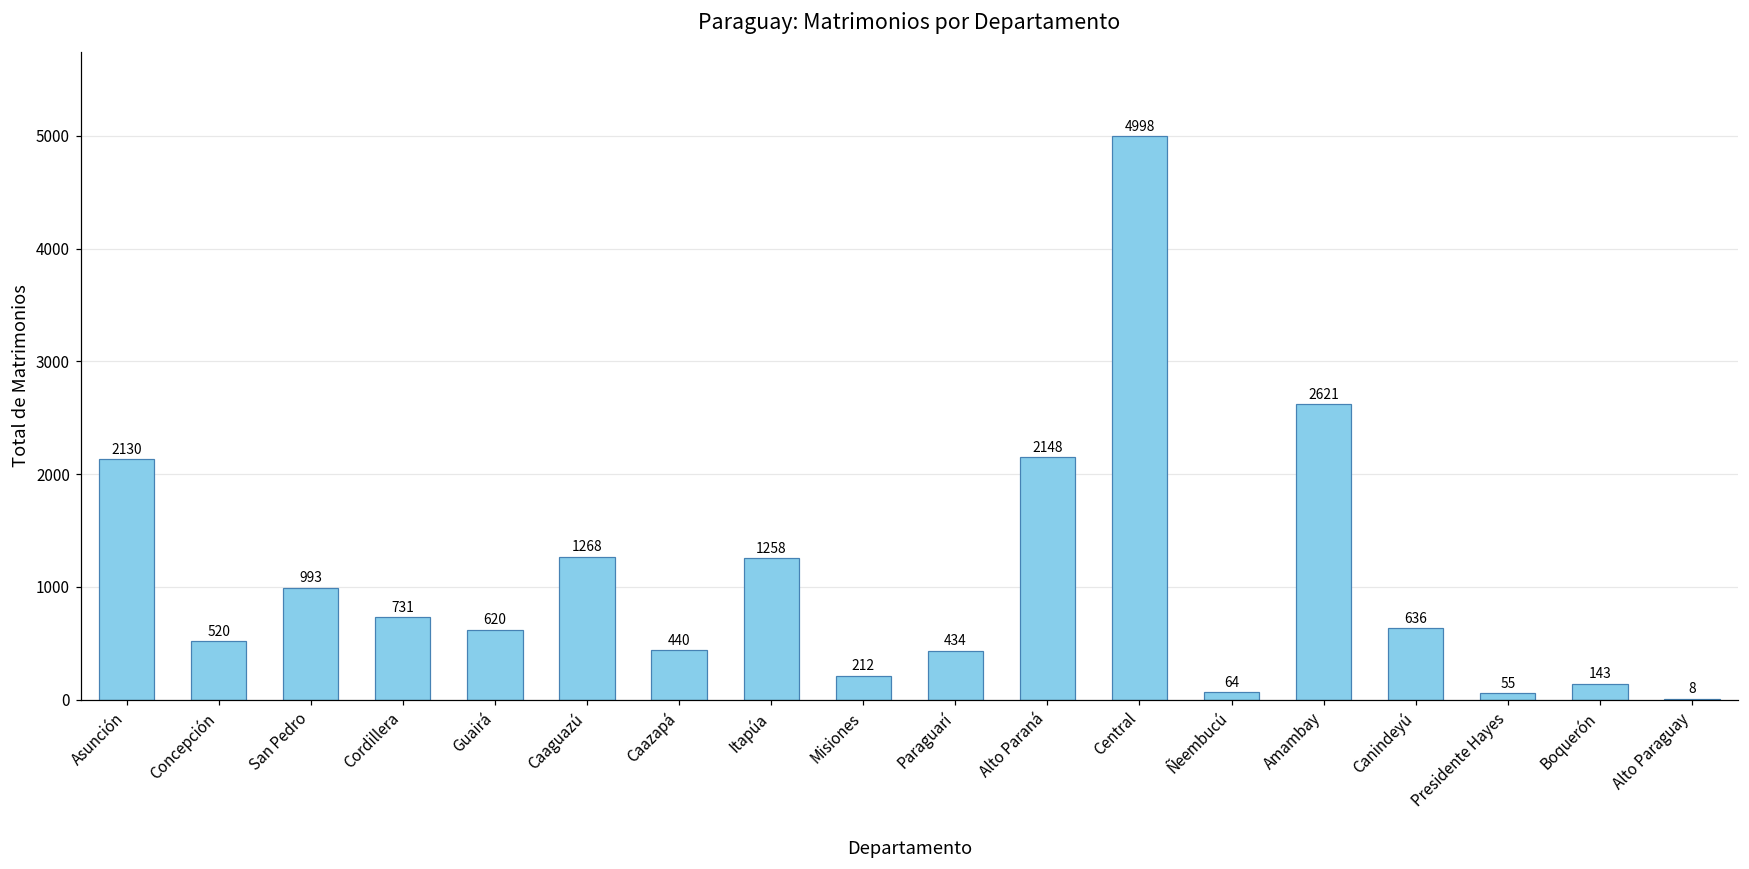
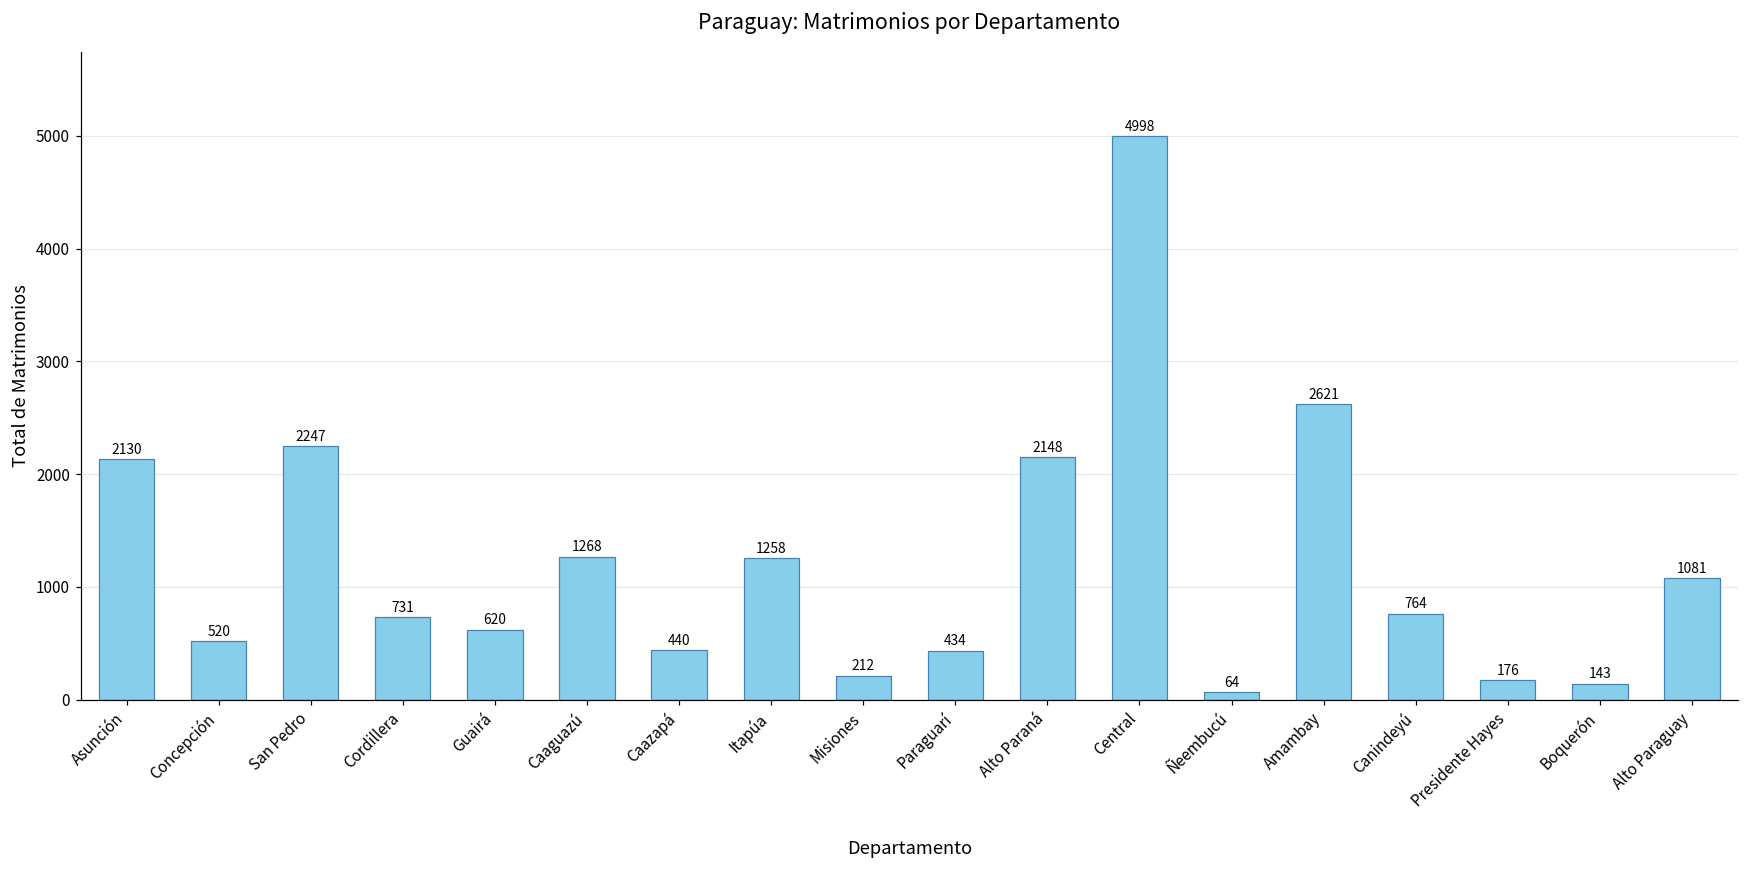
  {
    "Asunción": 2130,
    "Concepción": 520,
-   "San Pedro": 993,
+   "San Pedro": 2247,
    "Cordillera": 731,
    "Guairá": 620,
    "Caaguazú": 1268,
    "Caazapá": 440,
    "Itapúa": 1258,
    "Misiones": 212,
    "Paraguarí": 434,
    "Alto Paraná": 2148,
    "Central": 4998,
    "Ñeembucú": 64,
    "Amambay": 2621,
-   "Canindeyú": 636,
-   "Presidente Hayes": 55,
+   "Canindeyú": 764,
+   "Presidente Hayes": 176,
    "Boquerón": 143,
-   "Alto Paraguay": 8
+   "Alto Paraguay": 1081
  }
